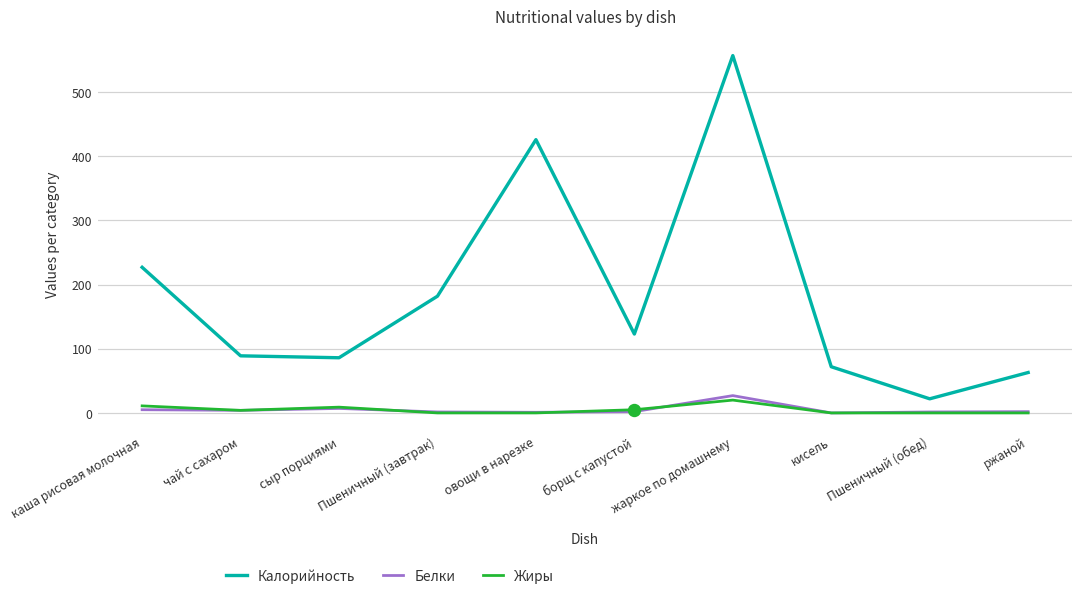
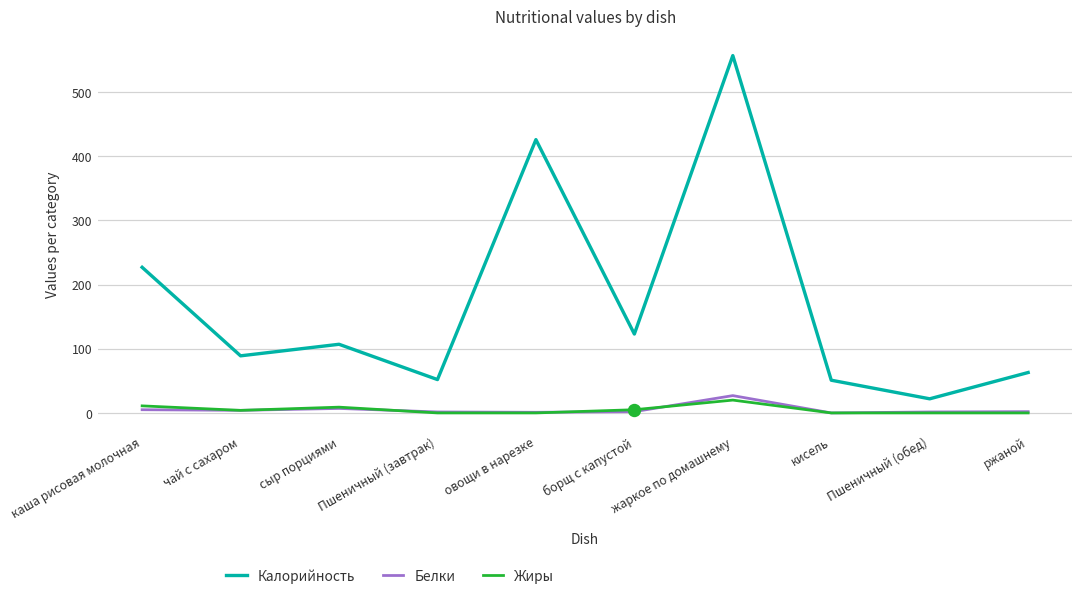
  {
    "Калорийность": {
      "каша рисовая молочная": 230,
      "чай с сахаром": 90,
-     "сыр порциями": 90,
-     "Пшеничный (завтрак)": 180,
+     "сыр порциями": 110,
+     "Пшеничный (завтрак)": 50,
      "овощи в нарезке": 430,
      "борщ с капустой": 120,
      "жаркое по домашнему": 560,
-     "кисель": 70,
+     "кисель": 50,
      "Пшеничный (обед)": 20,
      "ржаной": 60
    },
    "Белки": {
      "каша рисовая молочная": 10,
      "жаркое по домашнему": 30
    }
  }
